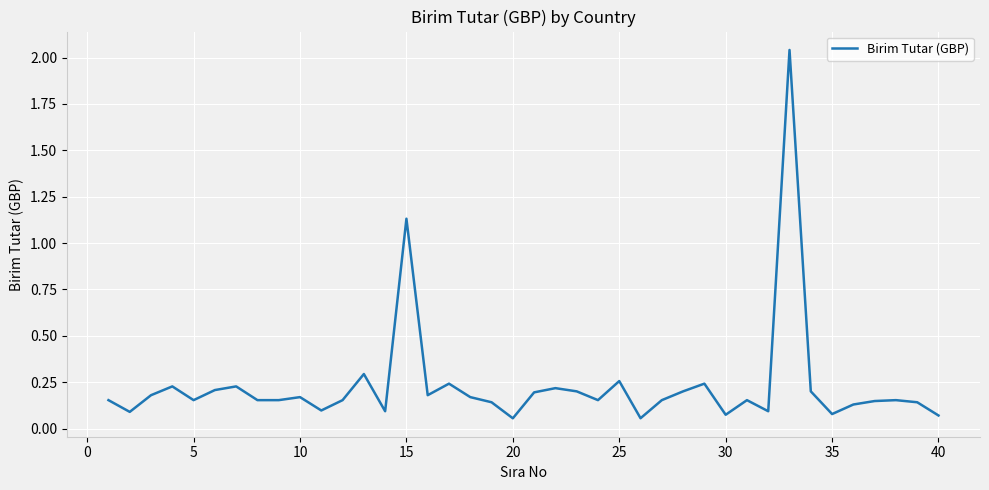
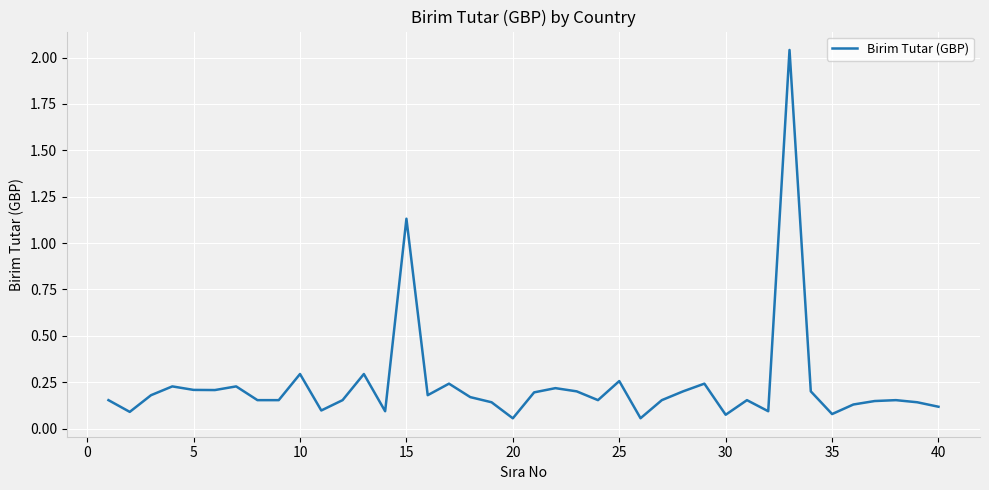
  {
-   "5": 0.15,
-   "10": 0.17,
+   "5": 0.21,
+   "10": 0.29,
    "15": 1.13,
    "20": 0.06,
    "25": 0.26,
    "30": 0.07,
    "35": 0.08,
-   "40": 0.07
+   "40": 0.12
  }
